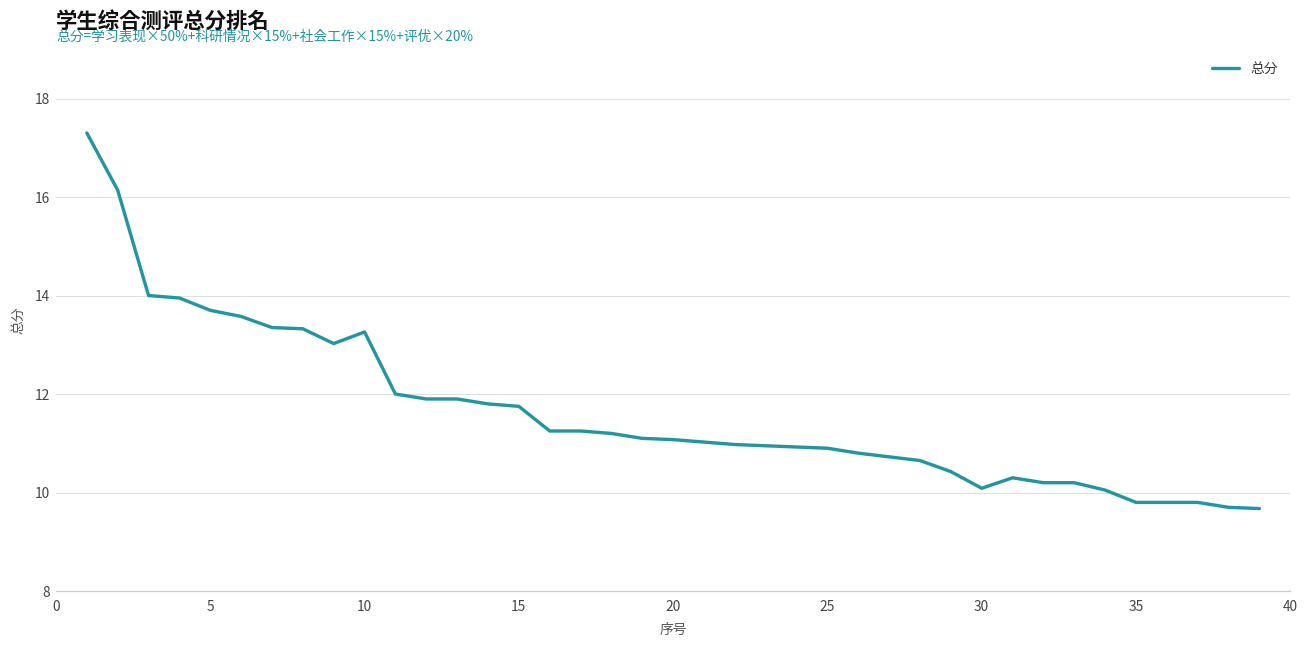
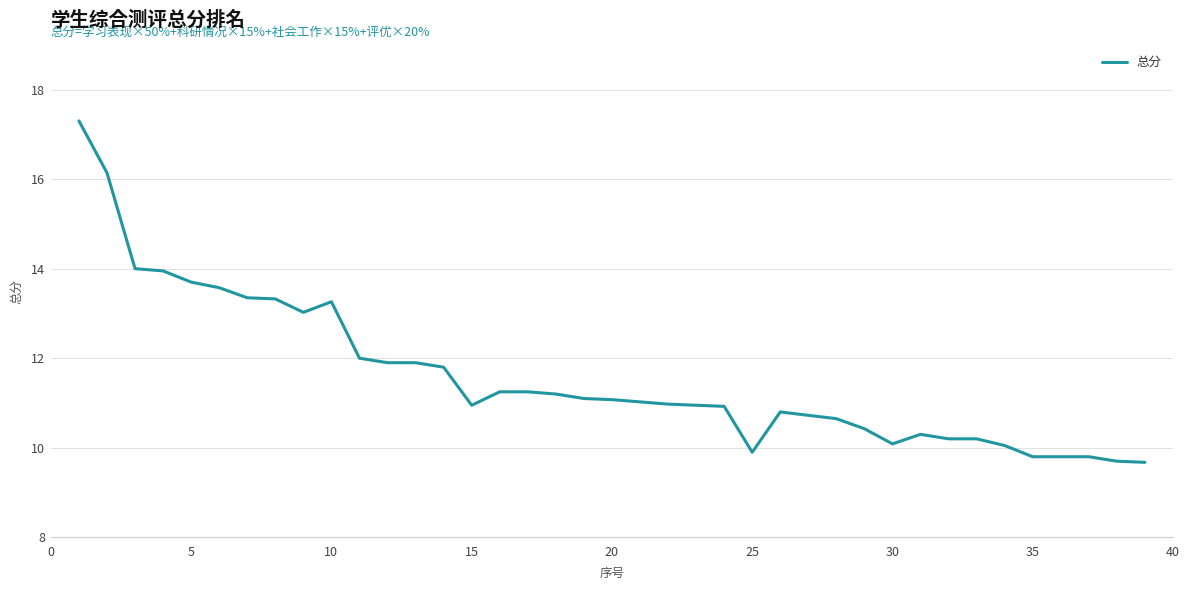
  {
    "5": 13.7,
    "10": 13.3,
-   "15": 11.8,
+   "15": 11.0,
    "20": 11.1,
-   "25": 10.9,
+   "25": 9.9,
    "30": 10.1,
    "35": 9.8
  }
